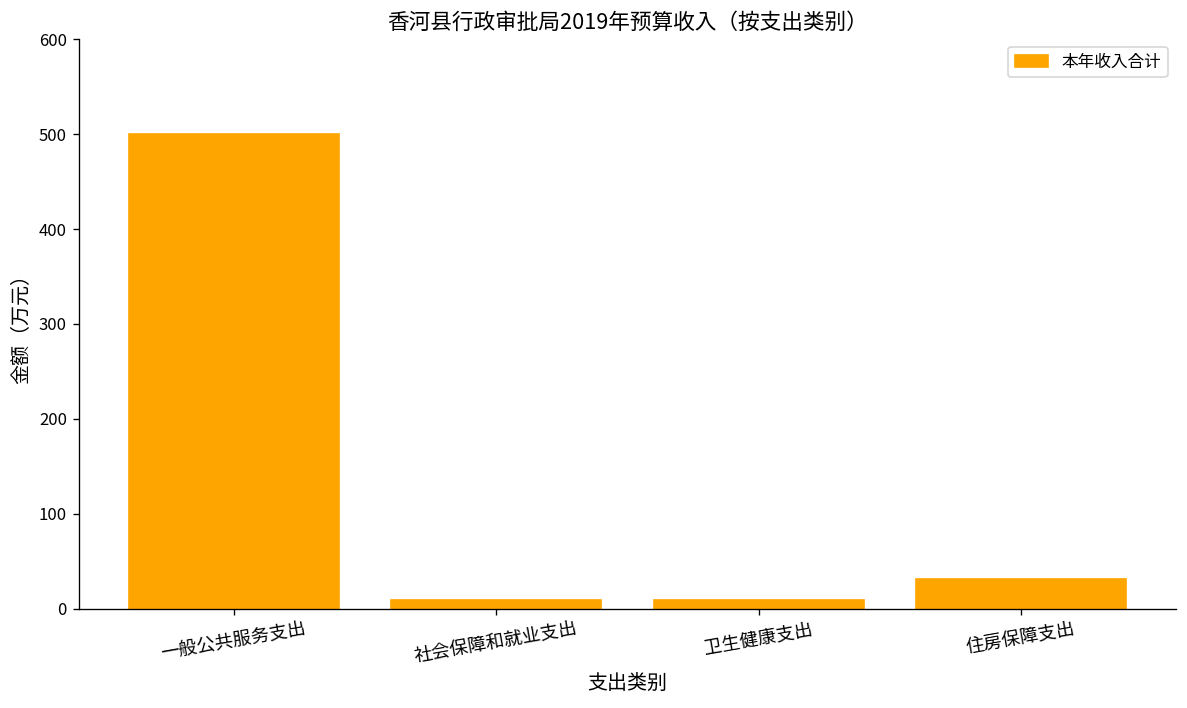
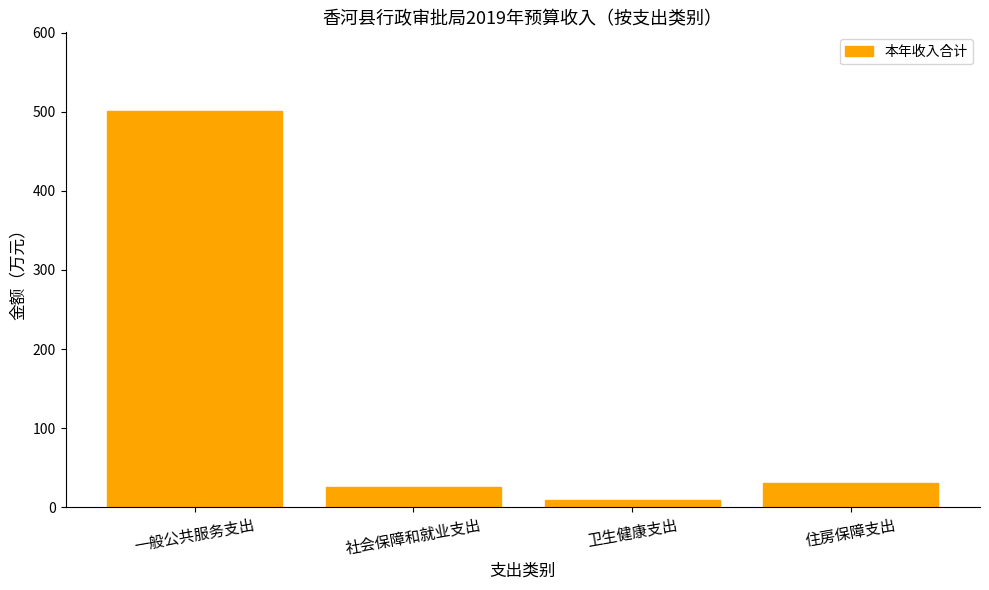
  {
    "一般公共服务支出": 500,
-   "社会保障和就业支出": 10,
+   "社会保障和就业支出": 30,
    "卫生健康支出": 10,
    "住房保障支出": 30
  }
